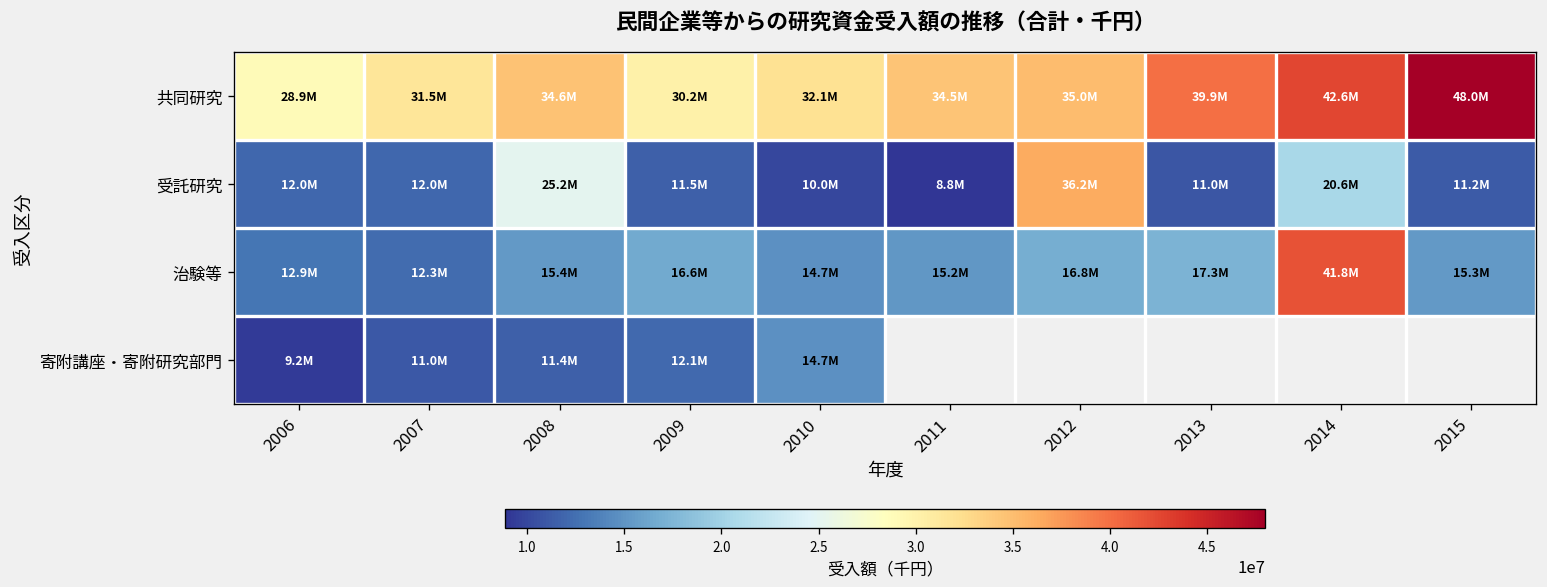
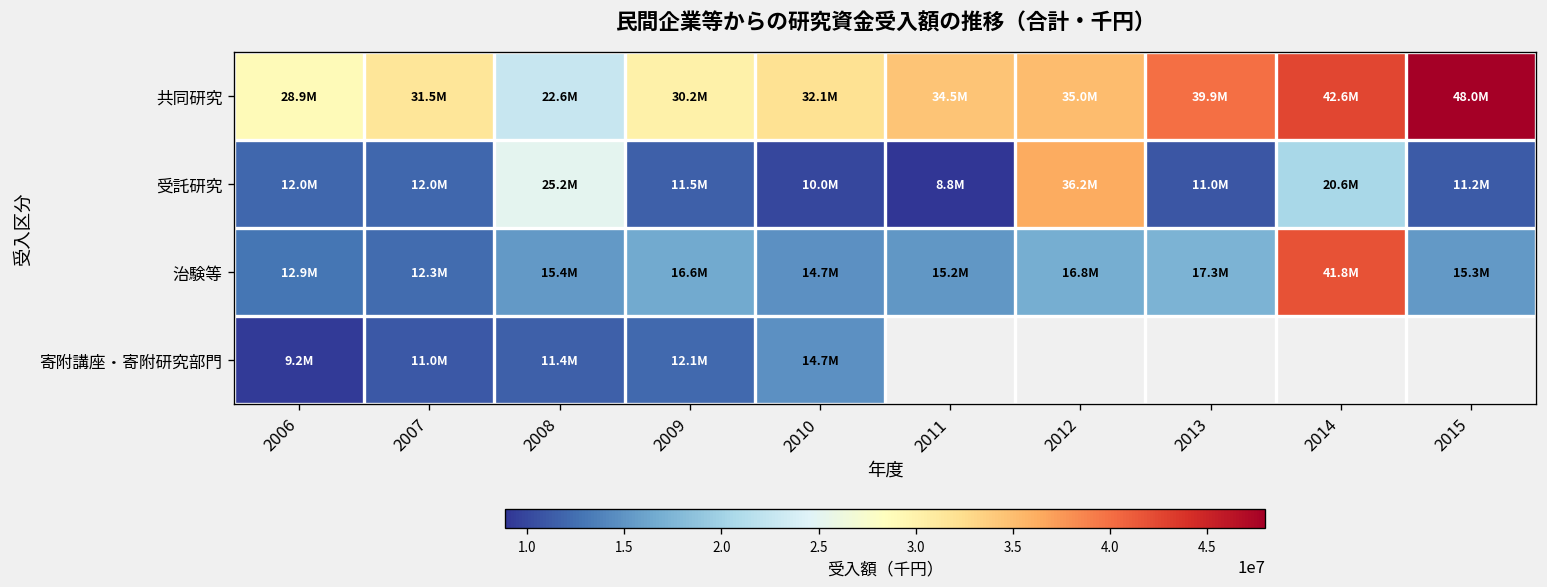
  {
    "共同研究": {
      "2006": "28.9M",
      "2007": "31.5M",
-     "2008": "34.6M",
+     "2008": "22.6M",
      "2009": "30.2M",
      "2010": "32.1M",
      "2011": "34.5M",
      "2012": "35.0M",
      "2013": "39.9M",
      "2014": "42.6M",
      "2015": "48.0M"
    },
    "受託研究": {
      "2006": "12.0M",
      "2007": "12.0M",
      "2008": "25.2M",
      "2009": "11.5M",
      "2010": "10.0M",
      "2011": "8.8M",
      "2012": "36.2M",
      "2013": "11.0M",
      "2014": "20.6M",
      "2015": "11.2M"
    },
    "治験等": {
      "2006": "12.9M",
      "2007": "12.3M",
      "2008": "15.4M",
      "2009": "16.6M",
      "2010": "14.7M",
      "2011": "15.2M",
      "2012": "16.8M",
      "2013": "17.3M",
      "2014": "41.8M",
      "2015": "15.3M"
    },
    "寄附講座・寄附研究部門": {
      "2006": "9.2M",
      "2007": "11.0M",
      "2008": "11.4M",
      "2009": "12.1M",
      "2010": "14.7M"
    }
  }
